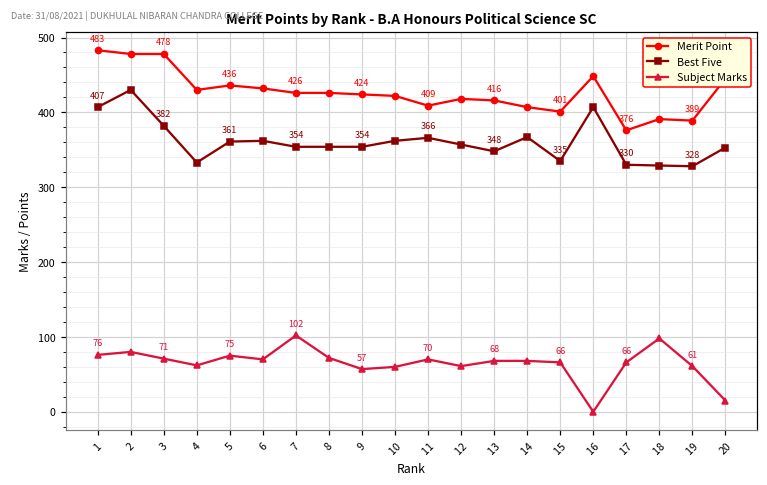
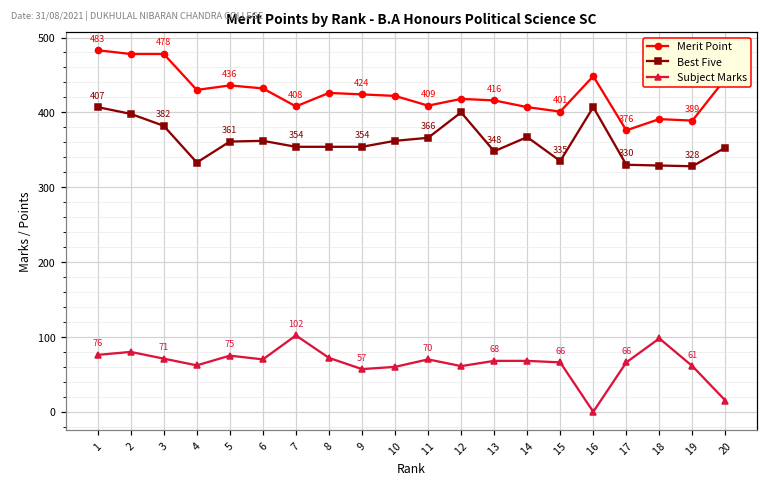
  {
    "Merit Point": {
      "1": 483,
      "3": 478,
      "5": 436,
-     "7": 426,
+     "7": 408,
      "9": 424,
      "11": 409,
      "13": 416,
      "15": 401,
      "17": 376,
      "19": 389
    },
    "Best Five": {
-     "2": 430,
+     "2": 400,
      "4": 330,
      "6": 360,
      "10": 360,
-     "12": 360,
+     "12": 400,
      "14": 370,
      "16": 410,
      "18": 330,
      "20": 350
    },
    "Subject Marks": {
      "1": 76,
      "3": 71,
      "5": 75,
      "7": 102,
      "9": 57,
      "11": 70,
      "13": 68,
      "15": 66,
      "17": 66,
      "19": 61
    }
  }
